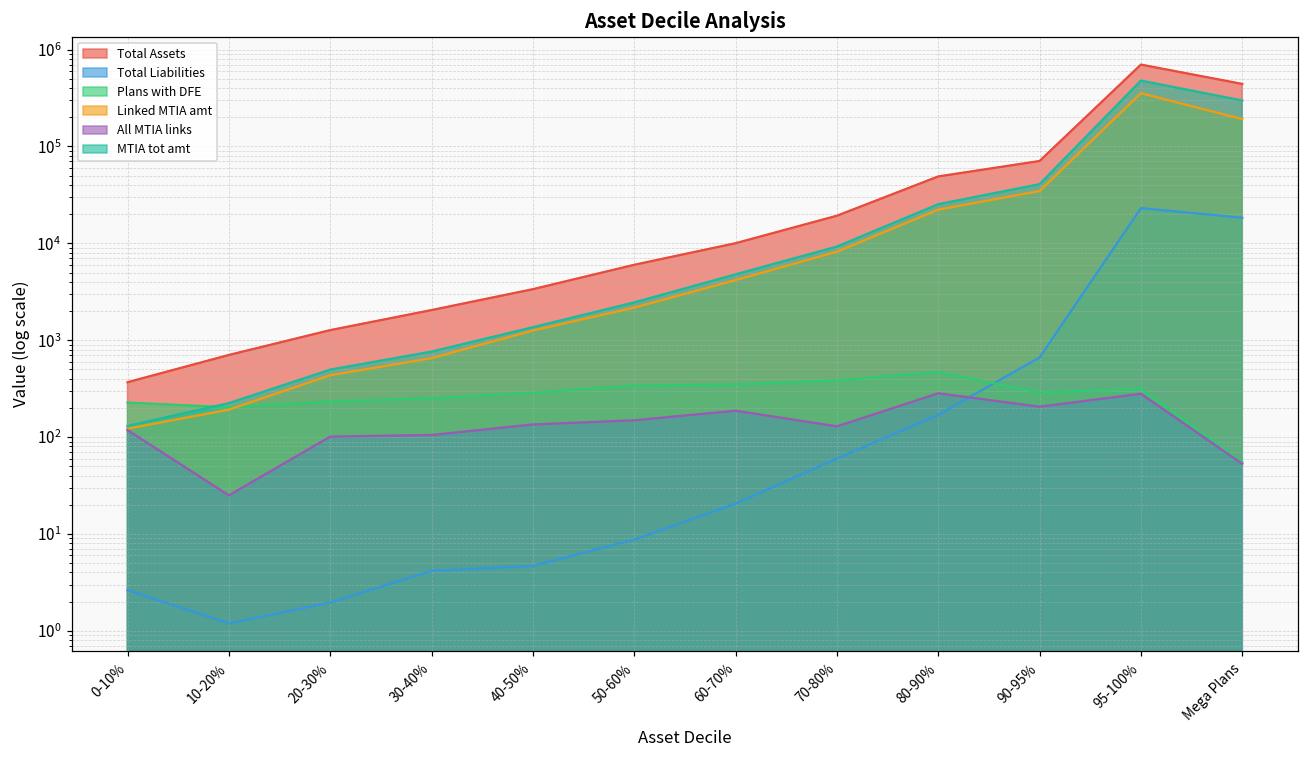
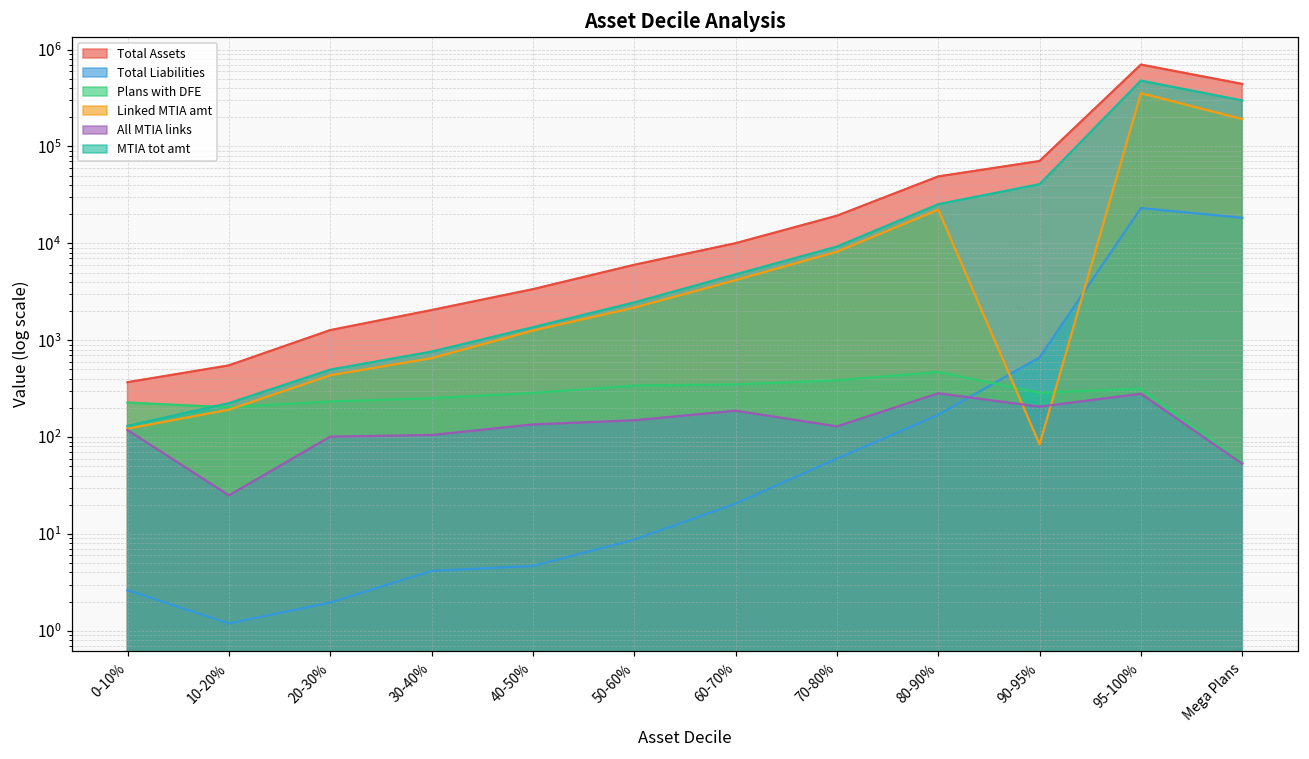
  {
    "Total Assets": {
      "0-10%": 370,
-     "10-20%": 700,
+     "10-20%": 500,
      "20-30%": 1300,
      "30-40%": 2000,
      "40-50%": 3400,
      "50-60%": 6000,
      "60-70%": 10000,
      "70-80%": 19000,
      "80-90%": 50000,
      "90-95%": 70000,
      "95-100%": 700000,
      "Mega Plans": 400000
    },
    "Total Liabilities": {
      "0-10%": 2.6,
      "10-20%": 1.2,
      "20-30%": 2,
      "30-40%": 4,
      "40-50%": 5,
      "50-60%": 9,
      "60-70%": 21,
      "70-80%": 60,
      "80-90%": 170,
      "90-95%": 700,
      "95-100%": 23000,
      "Mega Plans": 18000
    },
    "Linked MTIA amt": {
      "20-30%": 400,
      "30-40%": 700,
      "40-50%": 1300,
      "50-60%": 2200,
      "60-70%": 4000,
      "70-80%": 8000,
      "80-90%": 22000,
-     "90-95%": 35000,
+     "90-95%": 80,
      "95-100%": 350000,
      "Mega Plans": 190000
    },
    "All MTIA links": {
      "10-20%": 25,
      "20-30%": 100,
      "30-40%": 110,
      "40-50%": 140,
      "50-60%": 150,
      "60-70%": 190,
      "70-80%": 130,
      "80-90%": 280,
      "90-95%": 210,
      "95-100%": 280
    }
  }
